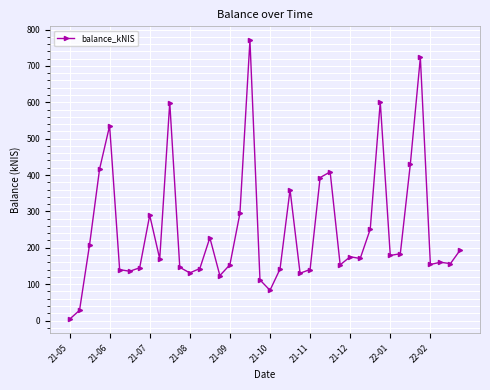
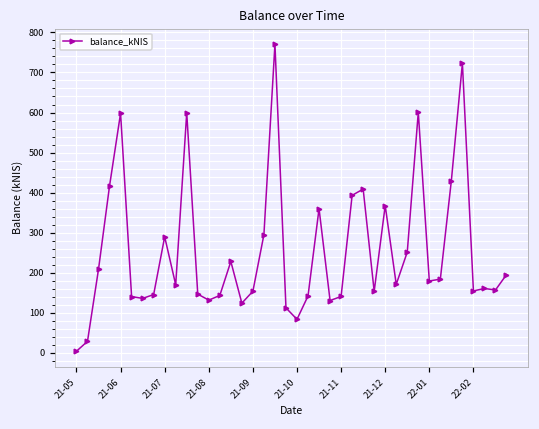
  {
    "21-05": 0,
-   "21-06": 540,
+   "21-06": 600,
    "21-07": 290,
    "21-08": 130,
    "21-09": 150,
    "21-10": 80,
    "21-11": 140,
-   "21-12": 180,
+   "21-12": 370,
    "22-01": 180,
    "22-02": 150
  }
